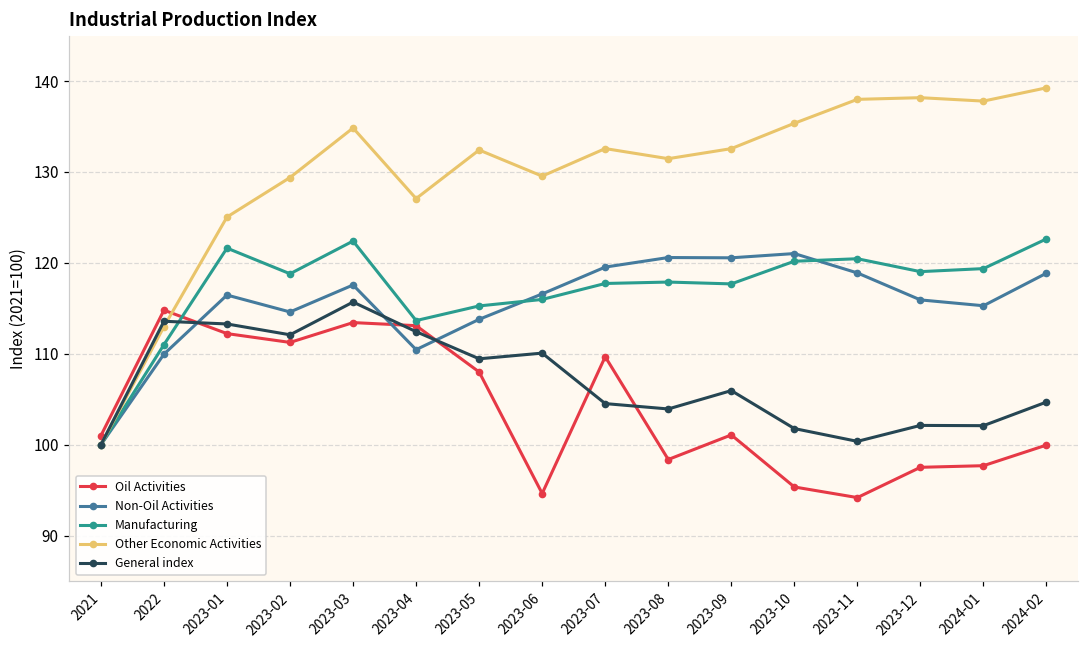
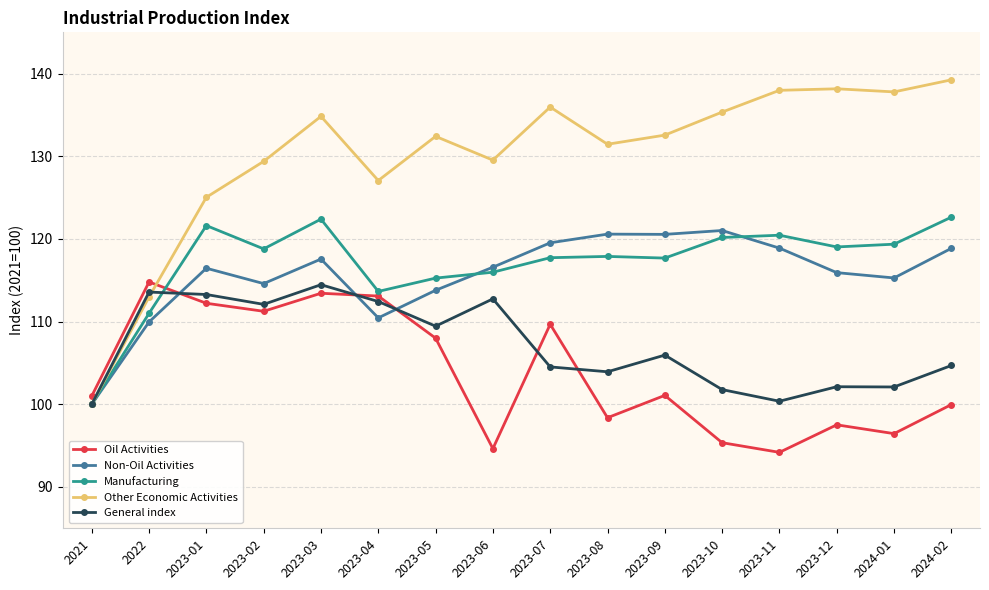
  {
    "Oil Activities": {
      "2021": 101,
      "2022": 115,
      "2023-01": 112,
      "2023-02": 111,
      "2023-03": 113,
      "2023-04": 113,
      "2023-05": 108,
      "2023-06": 95,
      "2023-07": 110,
      "2023-08": 98,
      "2023-09": 101,
      "2023-10": 95,
      "2023-11": 94,
      "2023-12": 98,
-     "2024-01": 98,
+     "2024-01": 96,
      "2024-02": 100
    },
    "Other Economic Activities": {
      "2022": 113,
      "2023-01": 125,
      "2023-02": 129,
      "2023-03": 135,
      "2023-04": 127,
      "2023-05": 132,
      "2023-06": 130,
-     "2023-07": 133,
+     "2023-07": 136,
      "2023-08": 131,
      "2023-09": 133,
      "2023-10": 135,
      "2023-11": 138,
      "2023-12": 138,
      "2024-01": 138,
      "2024-02": 139
    },
    "General index": {
      "2022": 114,
      "2023-01": 113,
      "2023-02": 112,
-     "2023-03": 116,
+     "2023-03": 114,
      "2023-04": 112,
      "2023-05": 109,
-     "2023-06": 110,
+     "2023-06": 113,
      "2023-07": 105,
      "2023-08": 104,
      "2023-09": 106,
      "2023-10": 102,
      "2023-11": 100,
      "2023-12": 102,
      "2024-01": 102,
      "2024-02": 105
    }
  }
